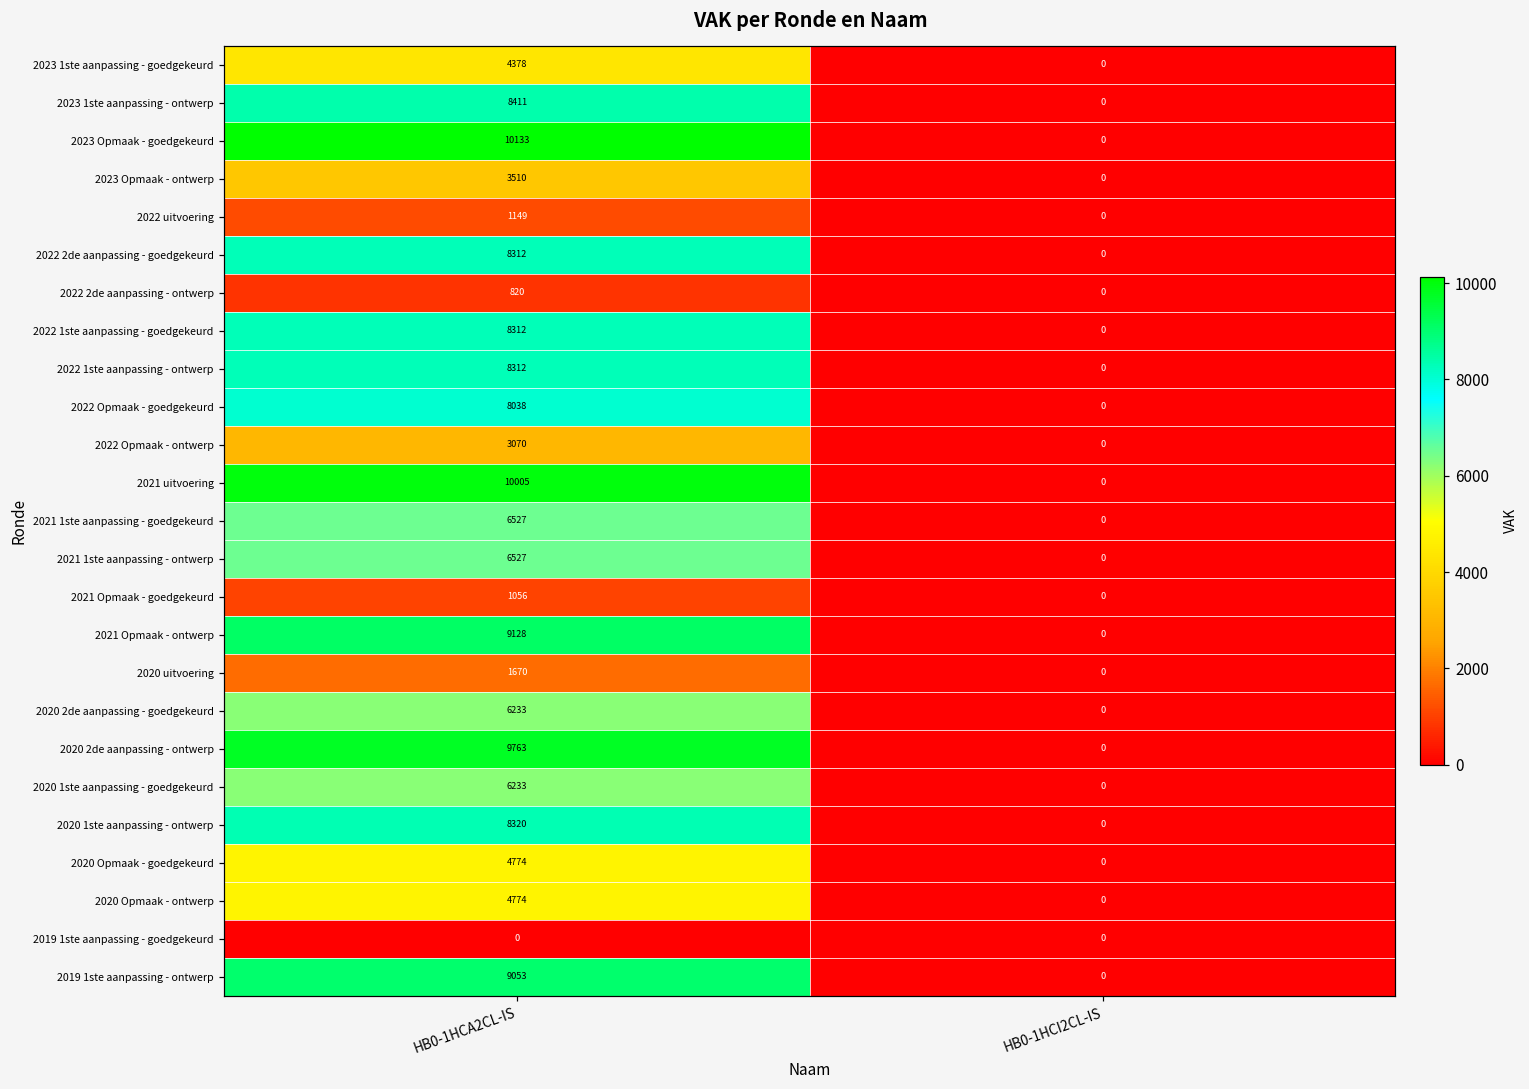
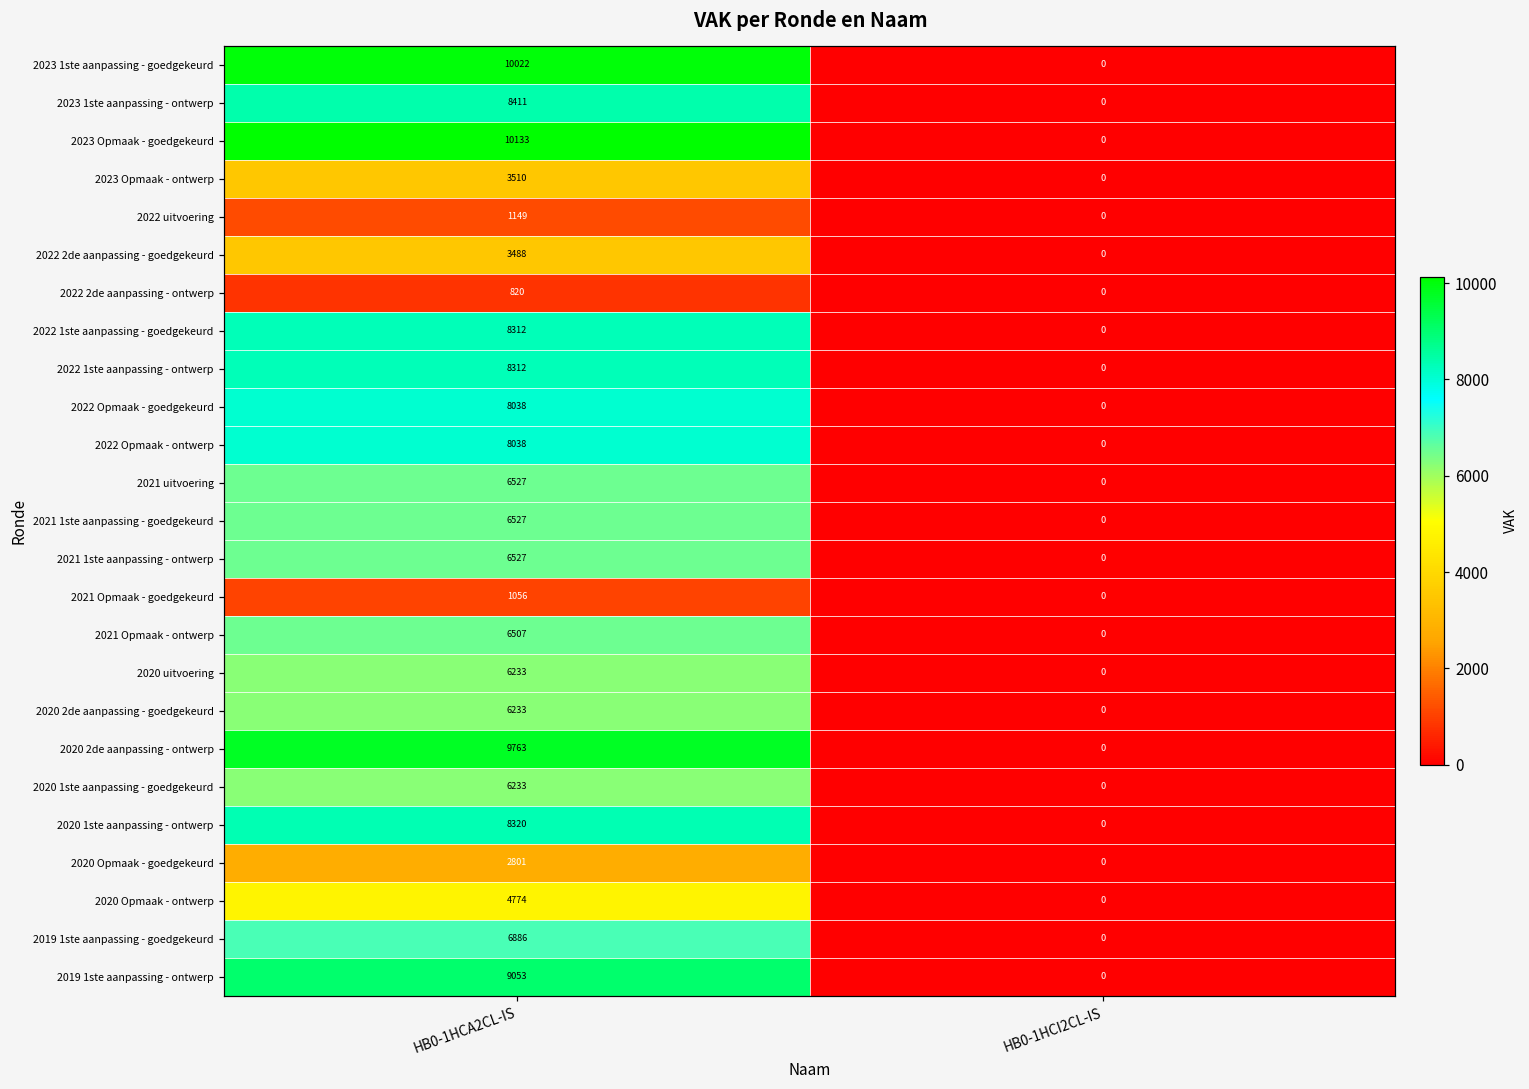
  {
    "2023 1ste aanpassing - goedgekeurd": {
-     "HB0-1HCA2CL-IS": 4378,
+     "HB0-1HCA2CL-IS": 10022,
      "HB0-1HCI2CL-IS": 0
    },
    "2023 1ste aanpassing - ontwerp": {
      "HB0-1HCA2CL-IS": 8411,
      "HB0-1HCI2CL-IS": 0
    },
    "2023 Opmaak - goedgekeurd": {
      "HB0-1HCA2CL-IS": 10133,
      "HB0-1HCI2CL-IS": 0
    },
    "2023 Opmaak - ontwerp": {
      "HB0-1HCA2CL-IS": 3510,
      "HB0-1HCI2CL-IS": 0
    },
    "2022 uitvoering": {
      "HB0-1HCA2CL-IS": 1149,
      "HB0-1HCI2CL-IS": 0
    },
    "2022 2de aanpassing - goedgekeurd": {
-     "HB0-1HCA2CL-IS": 8312,
+     "HB0-1HCA2CL-IS": 3488,
      "HB0-1HCI2CL-IS": 0
    },
    "2022 2de aanpassing - ontwerp": {
      "HB0-1HCA2CL-IS": 820,
      "HB0-1HCI2CL-IS": 0
    },
    "2022 1ste aanpassing - goedgekeurd": {
      "HB0-1HCA2CL-IS": 8312,
      "HB0-1HCI2CL-IS": 0
    },
    "2022 1ste aanpassing - ontwerp": {
      "HB0-1HCA2CL-IS": 8312,
      "HB0-1HCI2CL-IS": 0
    },
    "2022 Opmaak - goedgekeurd": {
      "HB0-1HCA2CL-IS": 8038,
      "HB0-1HCI2CL-IS": 0
    },
    "2022 Opmaak - ontwerp": {
-     "HB0-1HCA2CL-IS": 3070,
+     "HB0-1HCA2CL-IS": 8038,
      "HB0-1HCI2CL-IS": 0
    },
    "2021 uitvoering": {
-     "HB0-1HCA2CL-IS": 10005,
+     "HB0-1HCA2CL-IS": 6527,
      "HB0-1HCI2CL-IS": 0
    },
    "2021 1ste aanpassing - goedgekeurd": {
      "HB0-1HCA2CL-IS": 6527,
      "HB0-1HCI2CL-IS": 0
    },
    "2021 1ste aanpassing - ontwerp": {
      "HB0-1HCA2CL-IS": 6527,
      "HB0-1HCI2CL-IS": 0
    },
    "2021 Opmaak - goedgekeurd": {
      "HB0-1HCA2CL-IS": 1056,
      "HB0-1HCI2CL-IS": 0
    },
    "2021 Opmaak - ontwerp": {
-     "HB0-1HCA2CL-IS": 9128,
+     "HB0-1HCA2CL-IS": 6507,
      "HB0-1HCI2CL-IS": 0
    },
    "2020 uitvoering": {
-     "HB0-1HCA2CL-IS": 1670,
+     "HB0-1HCA2CL-IS": 6233,
      "HB0-1HCI2CL-IS": 0
    },
    "2020 2de aanpassing - goedgekeurd": {
      "HB0-1HCA2CL-IS": 6233,
      "HB0-1HCI2CL-IS": 0
    },
    "2020 2de aanpassing - ontwerp": {
      "HB0-1HCA2CL-IS": 9763,
      "HB0-1HCI2CL-IS": 0
    },
    "2020 1ste aanpassing - goedgekeurd": {
      "HB0-1HCA2CL-IS": 6233,
      "HB0-1HCI2CL-IS": 0
    },
    "2020 1ste aanpassing - ontwerp": {
      "HB0-1HCA2CL-IS": 8320,
      "HB0-1HCI2CL-IS": 0
    },
    "2020 Opmaak - goedgekeurd": {
-     "HB0-1HCA2CL-IS": 4774,
+     "HB0-1HCA2CL-IS": 2801,
      "HB0-1HCI2CL-IS": 0
    },
    "2020 Opmaak - ontwerp": {
      "HB0-1HCA2CL-IS": 4774,
      "HB0-1HCI2CL-IS": 0
    },
    "2019 1ste aanpassing - goedgekeurd": {
-     "HB0-1HCA2CL-IS": 0,
+     "HB0-1HCA2CL-IS": 6886,
      "HB0-1HCI2CL-IS": 0
    },
    "2019 1ste aanpassing - ontwerp": {
      "HB0-1HCA2CL-IS": 9053,
      "HB0-1HCI2CL-IS": 0
    }
  }
